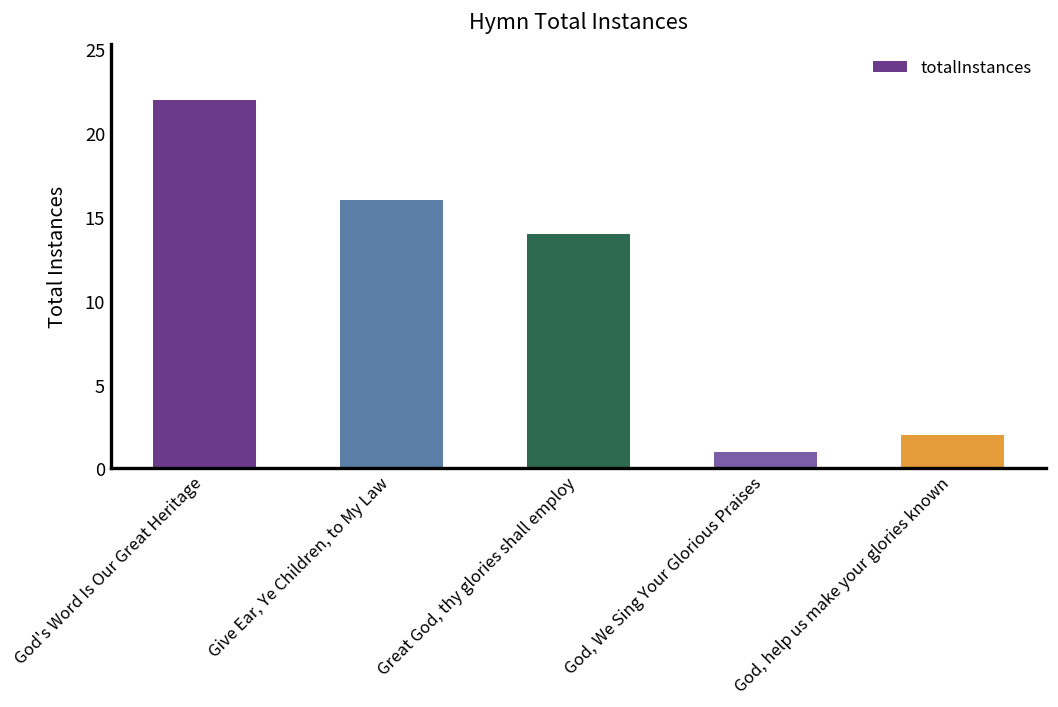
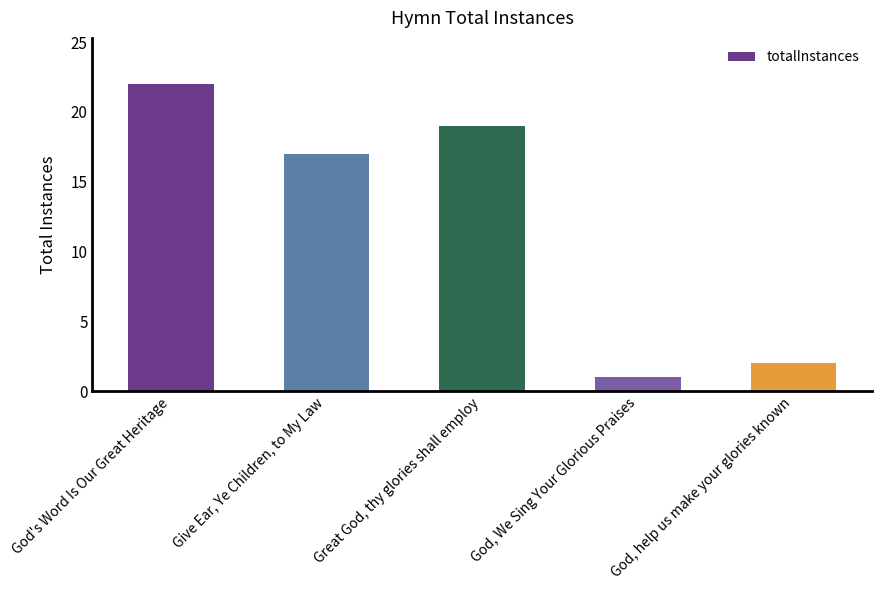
  {
    "God's Word Is Our Great Heritage": 22,
-   "Give Ear, Ye Children, to My Law": 16,
-   "Great God, thy glories shall employ": 14,
+   "Give Ear, Ye Children, to My Law": 17,
+   "Great God, thy glories shall employ": 19,
    "God, We Sing Your Glorious Praises": 1,
    "God, help us make your glories known": 2
  }
